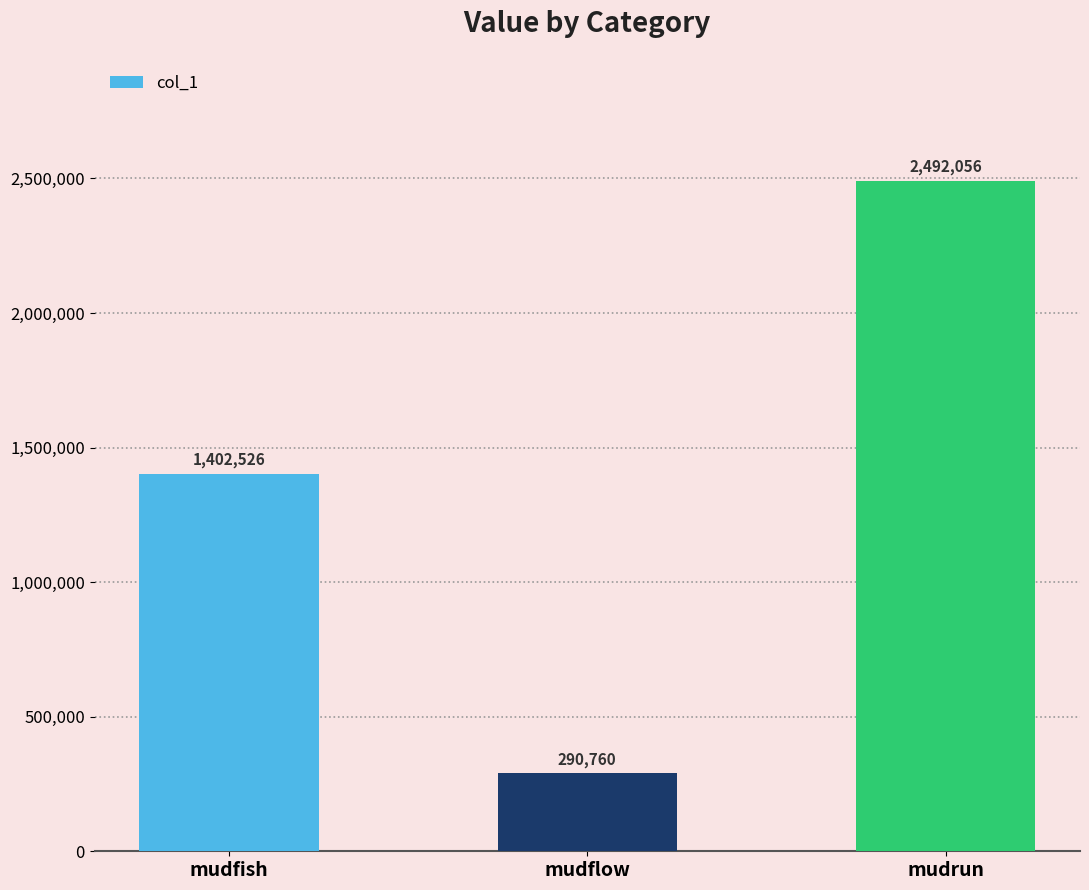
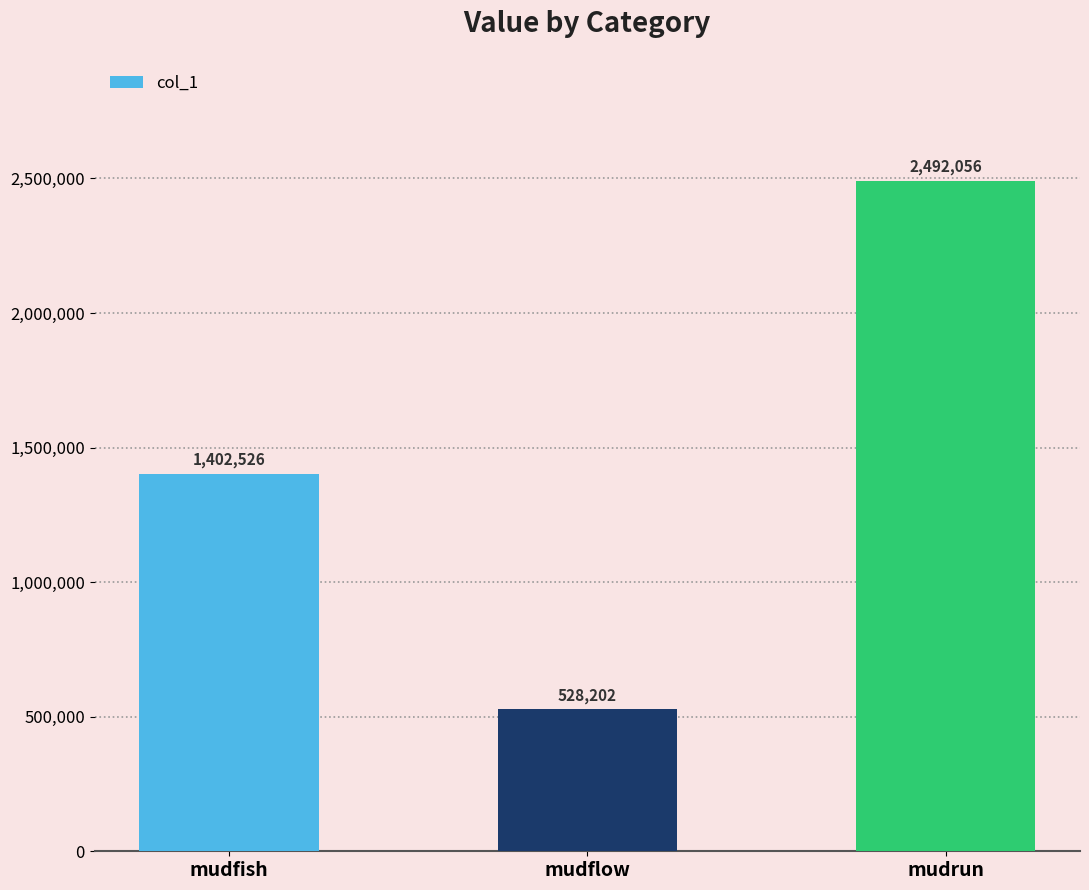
  {
    "mudfish": "1,402,526",
-   "mudflow": "290,760",
+   "mudflow": "528,202",
    "mudrun": "2,492,056"
  }
